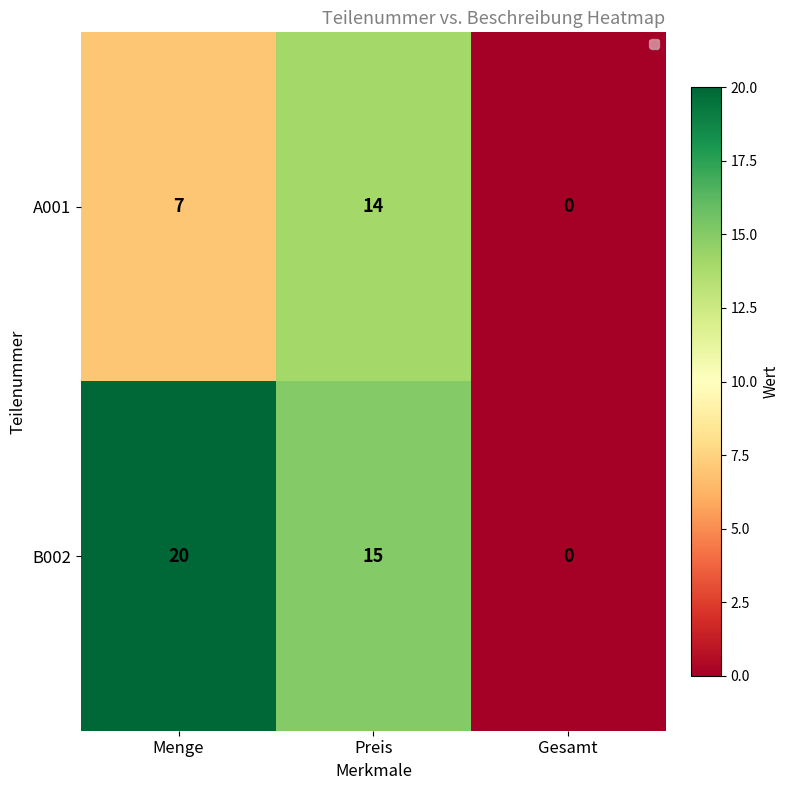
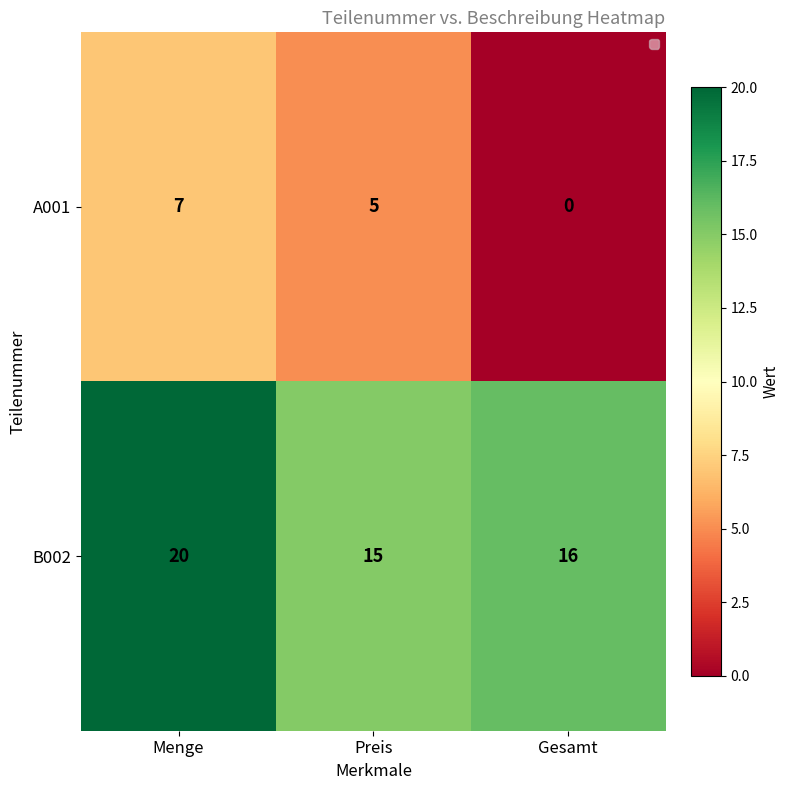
  {
    "A001": {
      "Menge": 7,
-     "Preis": 14,
+     "Preis": 5,
      "Gesamt": 0
    },
    "B002": {
      "Menge": 20,
      "Preis": 15,
-     "Gesamt": 0
+     "Gesamt": 16
    }
  }
